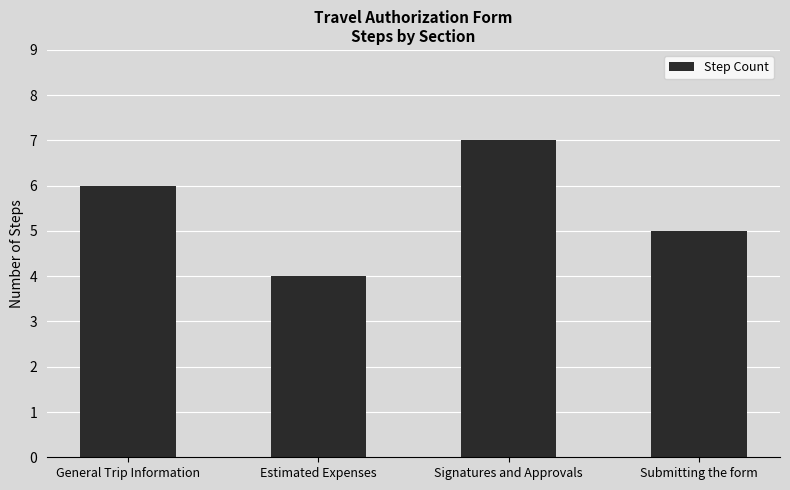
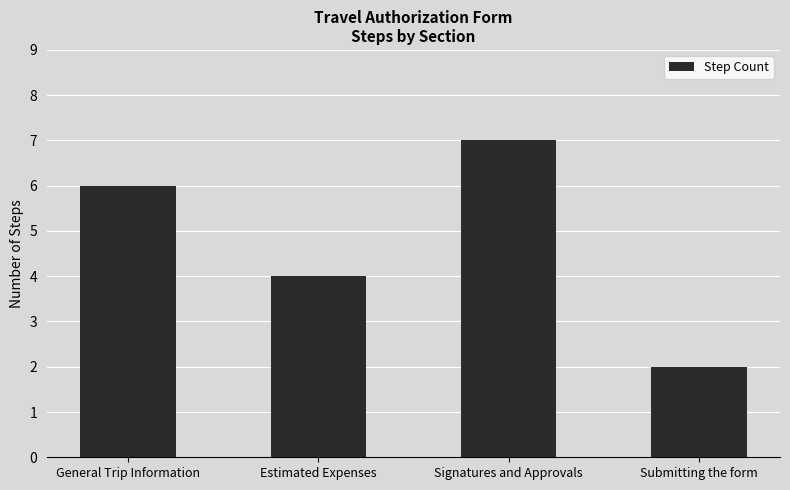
  {
    "General Trip Information": 6,
    "Estimated Expenses": 4,
    "Signatures and Approvals": 7,
-   "Submitting the form": 5
+   "Submitting the form": 2
  }
